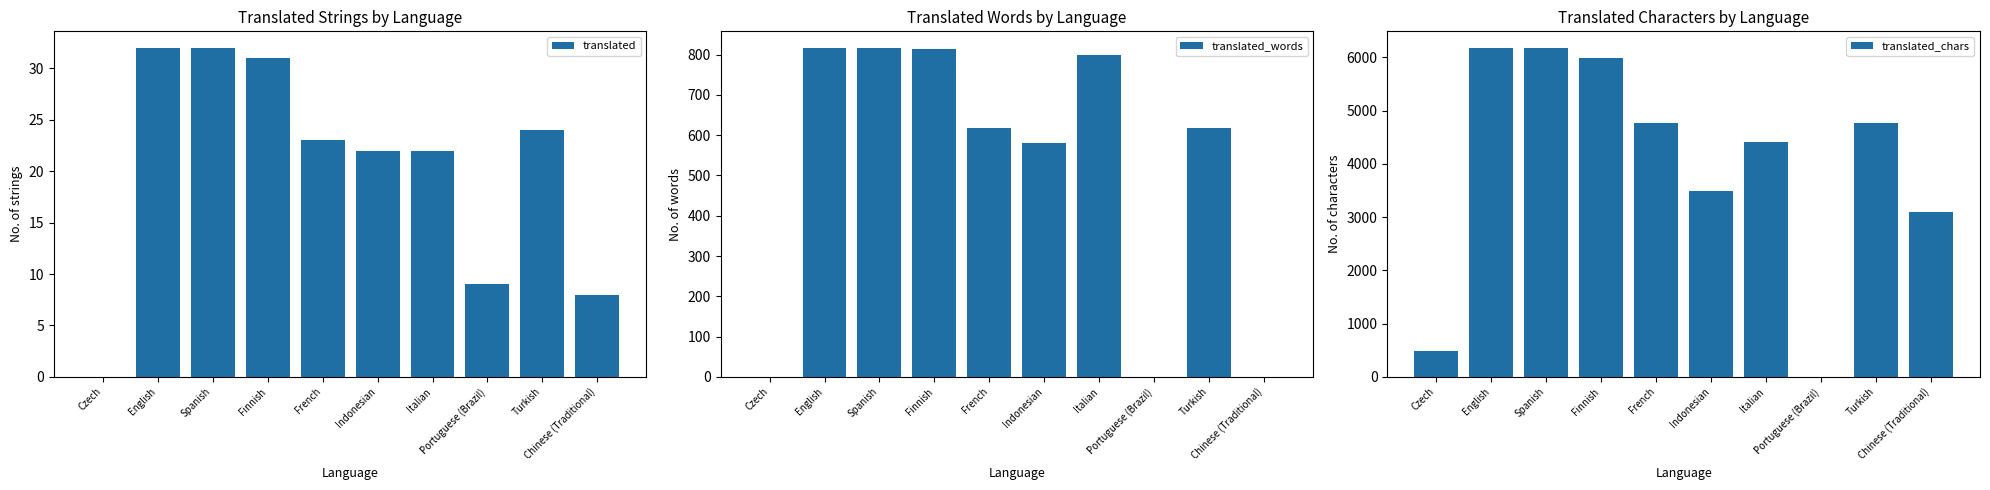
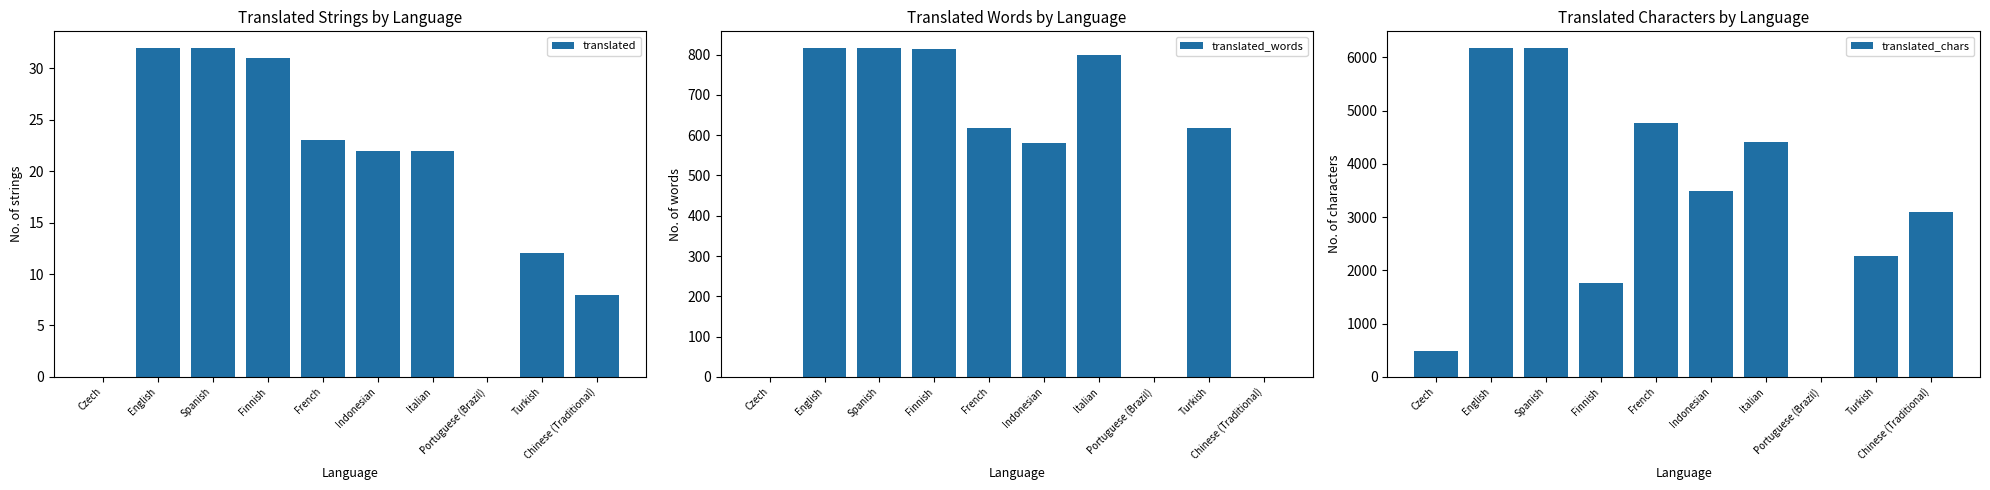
  {
    "Translated Strings by Language": {
      "Czech": 0,
      "English": 32,
      "Spanish": 32,
      "Finnish": 31,
      "French": 23,
      "Indonesian": 22,
      "Italian": 22,
-     "Portuguese (Brazil)": 9,
-     "Turkish": 24,
+     "Portuguese (Brazil)": 0,
+     "Turkish": 12,
      "Chinese (Traditional)": 8
    },
    "Translated Words by Language": {
      "Czech": 0,
      "English": 820,
      "Spanish": 820,
      "Finnish": 810,
      "French": 620,
      "Indonesian": 580,
      "Italian": 800,
      "Portuguese (Brazil)": 0,
      "Turkish": 620,
      "Chinese (Traditional)": 0
    },
    "Translated Characters by Language": {
      "Czech": 500,
      "English": 6200,
      "Spanish": 6200,
-     "Finnish": 6000,
+     "Finnish": 1800,
      "French": 4800,
      "Indonesian": 3500,
      "Italian": 4400,
      "Portuguese (Brazil)": 0,
-     "Turkish": 4800,
+     "Turkish": 2300,
      "Chinese (Traditional)": 3100
    }
  }
